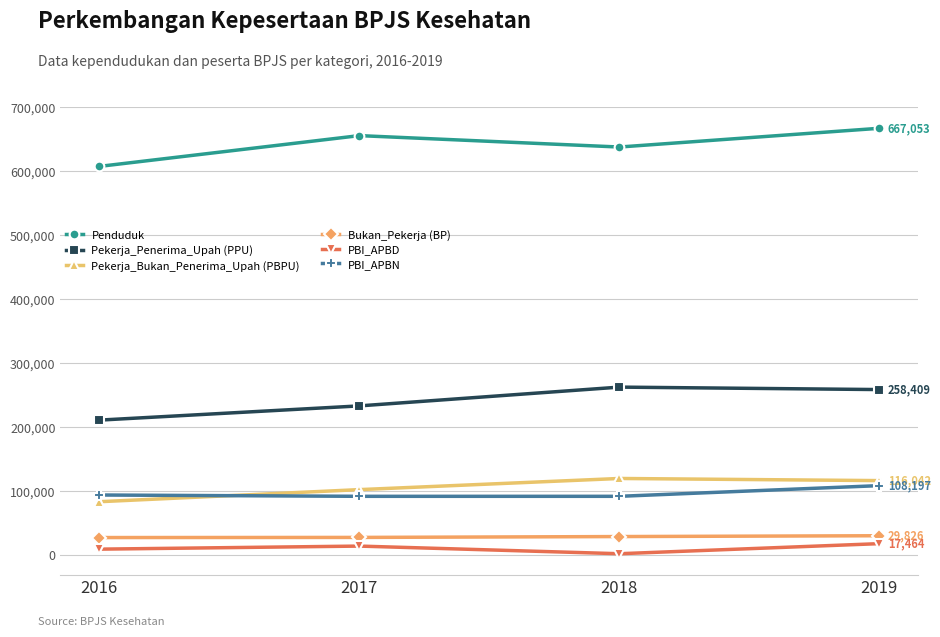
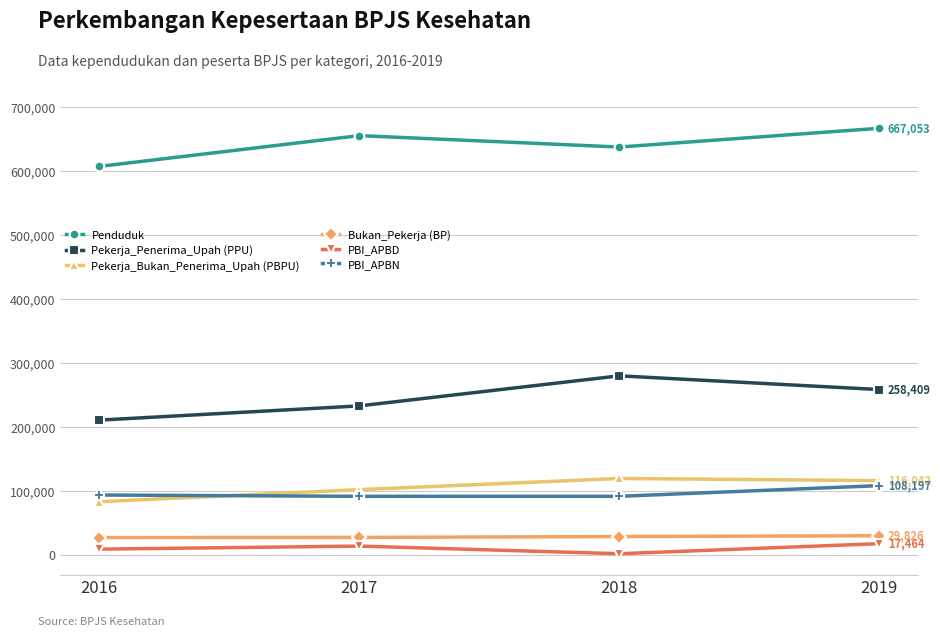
  {
    "Pekerja_Penerima_Upah (PPU)": {
      "2016": "210,000",
      "2017": "230,000",
-     "2018": "260,000"
+     "2018": "280,000"
    }
  }
